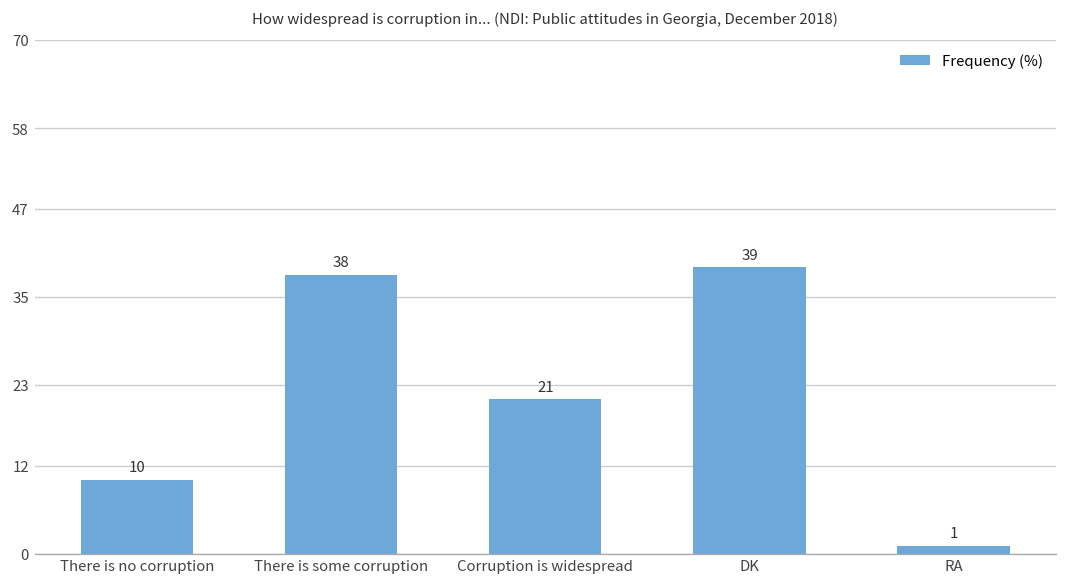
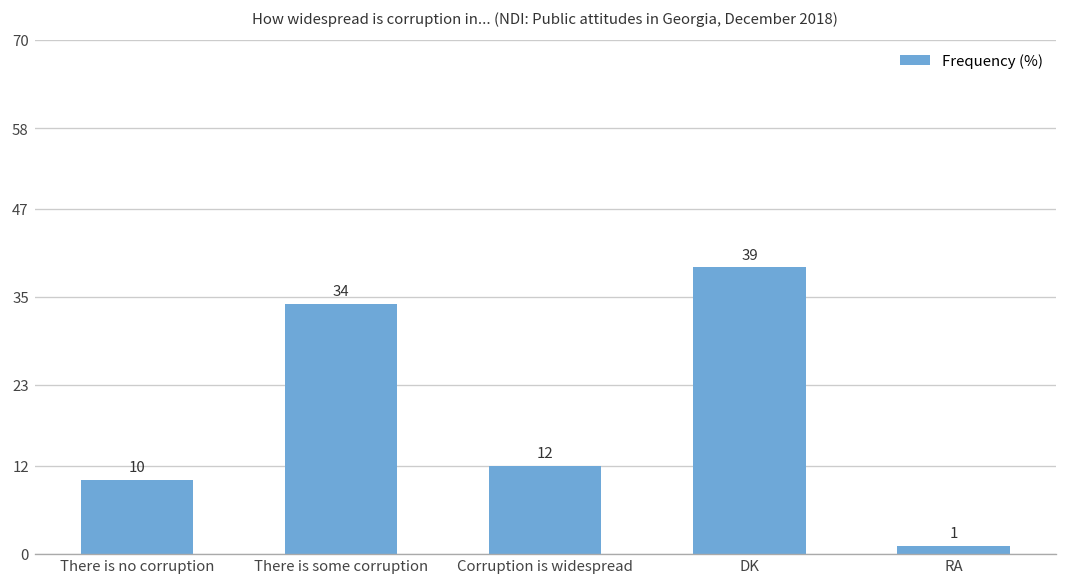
  {
    "There is no corruption": 10,
-   "There is some corruption": 38,
-   "Corruption is widespread": 21,
+   "There is some corruption": 34,
+   "Corruption is widespread": 12,
    "DK": 39,
    "RA": 1
  }
